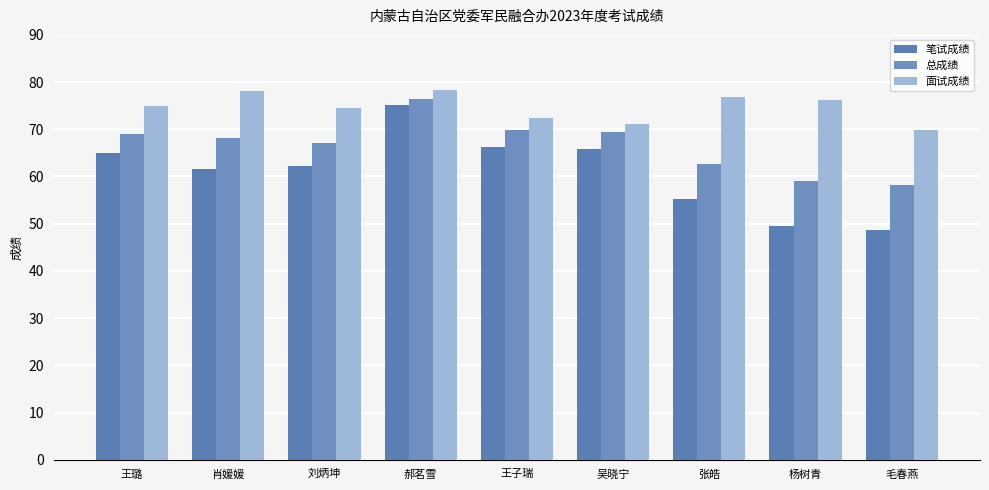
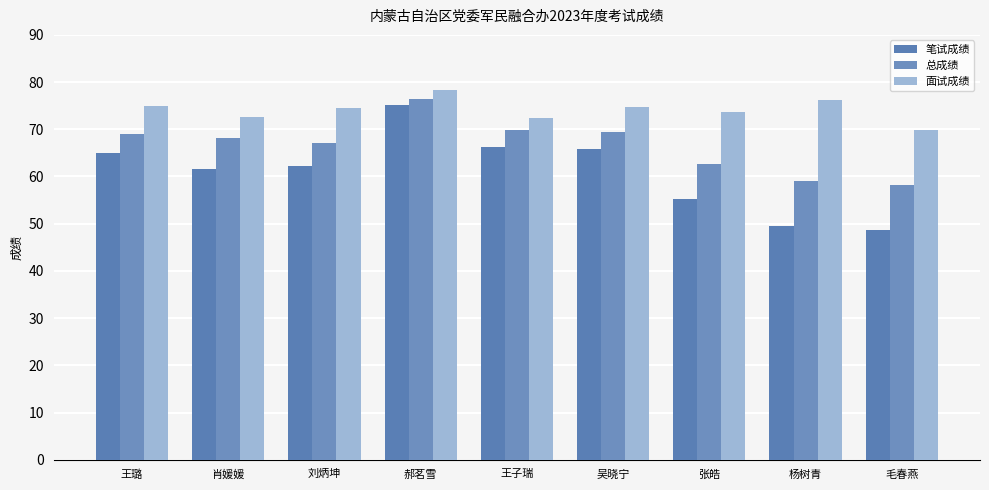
  {
    "面试成绩": {
      "王璐": 75,
-     "肖媛媛": 78,
+     "肖媛媛": 73,
      "刘炳坤": 75,
      "郝茗雪": 78,
      "王子瑞": 72,
-     "吴晓宁": 71,
-     "张皓": 77,
+     "吴晓宁": 75,
+     "张皓": 74,
      "杨树青": 76,
      "毛春燕": 70
    }
  }
